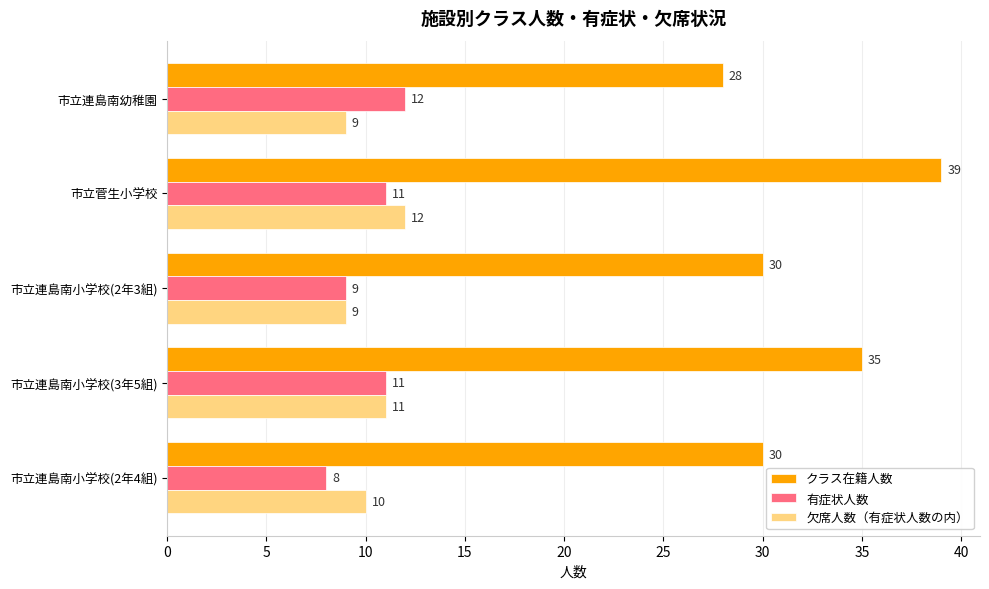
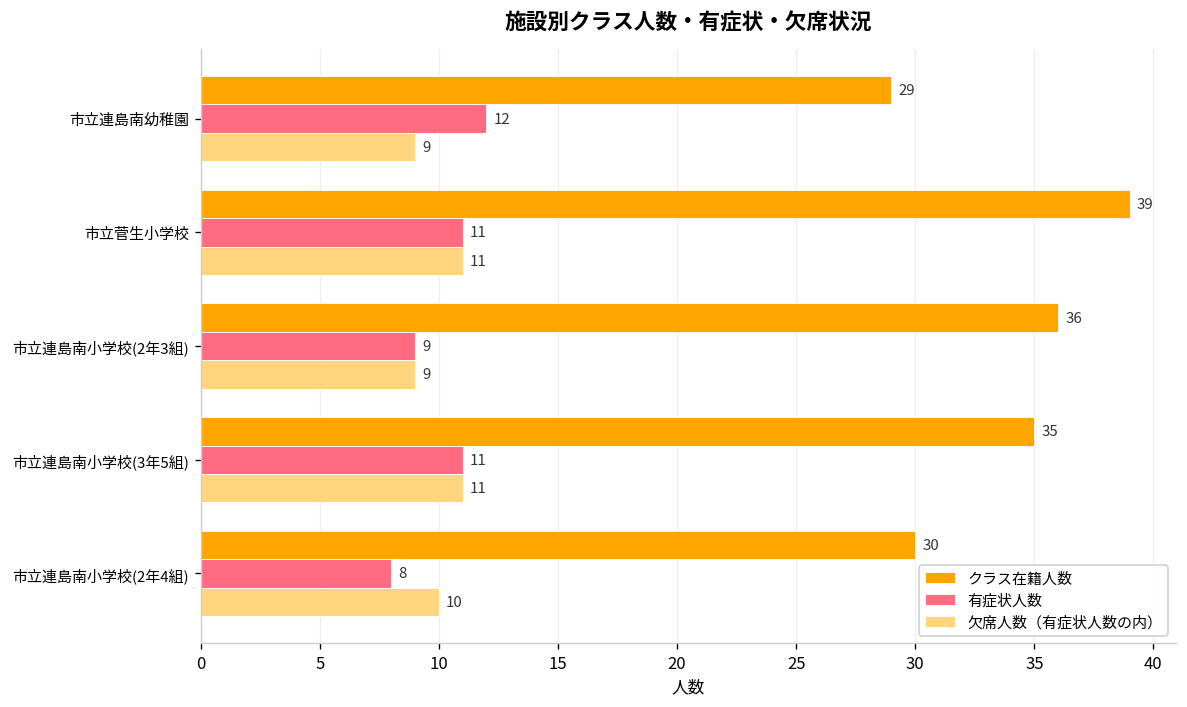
  {
    "クラス在籍人数": {
-     "市立連島南幼稚園": 28,
+     "市立連島南幼稚園": 29,
      "市立菅生小学校": 39,
-     "市立連島南小学校(2年3組)": 30,
+     "市立連島南小学校(2年3組)": 36,
      "市立連島南小学校(3年5組)": 35,
      "市立連島南小学校(2年4組)": 30
    },
    "有症状人数": {
      "市立連島南幼稚園": 12,
      "市立菅生小学校": 11,
      "市立連島南小学校(2年3組)": 9,
      "市立連島南小学校(3年5組)": 11,
      "市立連島南小学校(2年4組)": 8
    },
    "欠席人数（有症状人数の内）": {
      "市立連島南幼稚園": 9,
-     "市立菅生小学校": 12,
+     "市立菅生小学校": 11,
      "市立連島南小学校(2年3組)": 9,
      "市立連島南小学校(3年5組)": 11,
      "市立連島南小学校(2年4組)": 10
    }
  }
